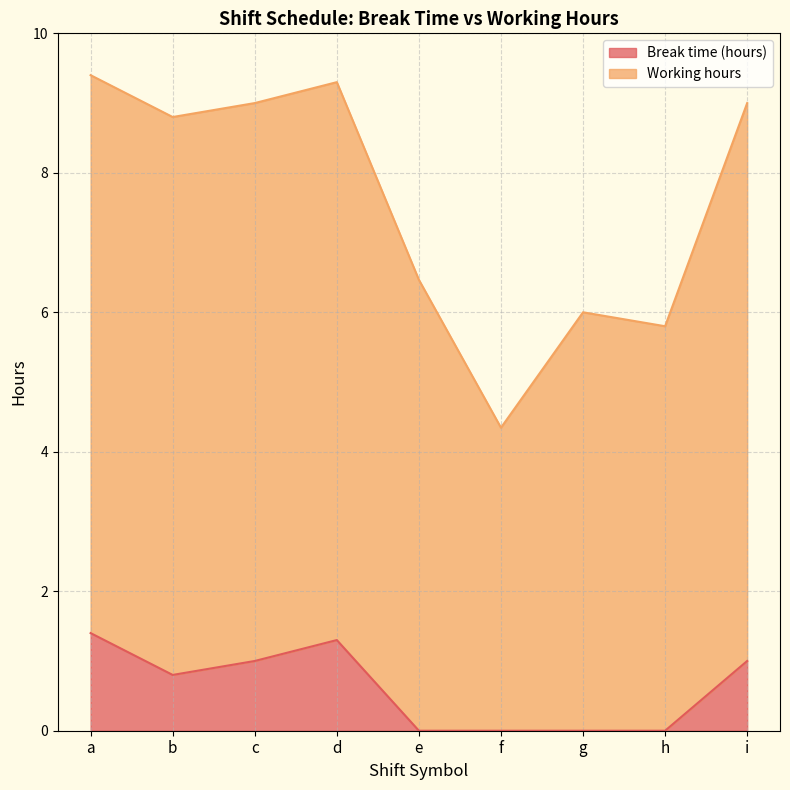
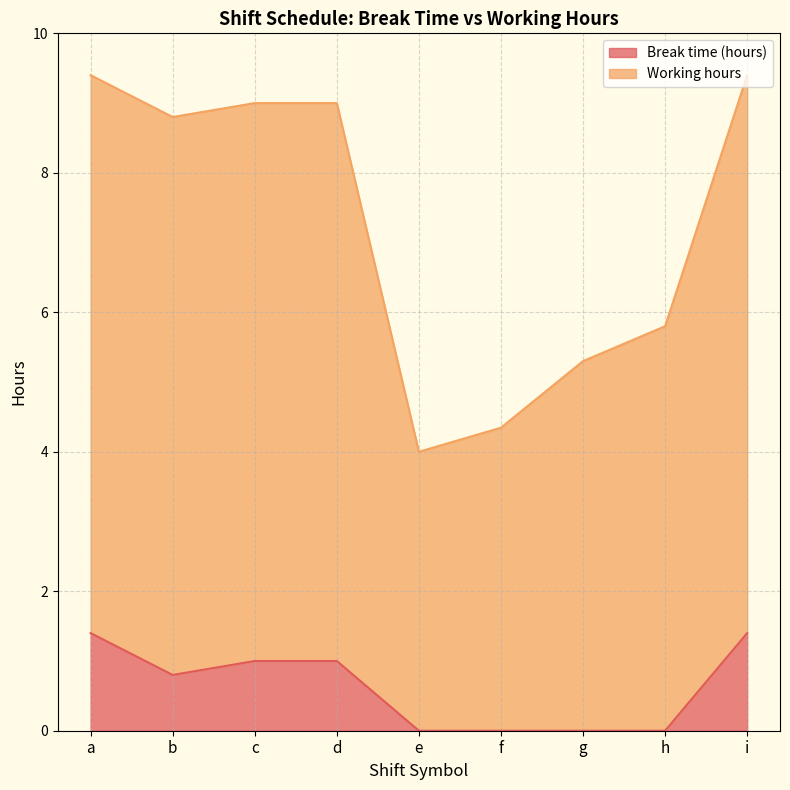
  {
    "Break time (hours)": {
      "a": 1.4,
      "b": 0.8,
      "c": 1.0,
-     "d": 1.3,
+     "d": 1.0,
      "e": 0.0,
      "f": 0.0,
      "g": 0.0,
      "h": 0.0,
-     "i": 1.0
+     "i": 1.4
    },
    "Working hours": {
      "a": 8.0,
      "b": 8.0,
      "c": 8.0,
      "d": 8.0,
-     "e": 6.5,
+     "e": 4.0,
      "f": 4.3,
-     "g": 6.0,
+     "g": 5.3,
      "h": 5.8
    }
  }
